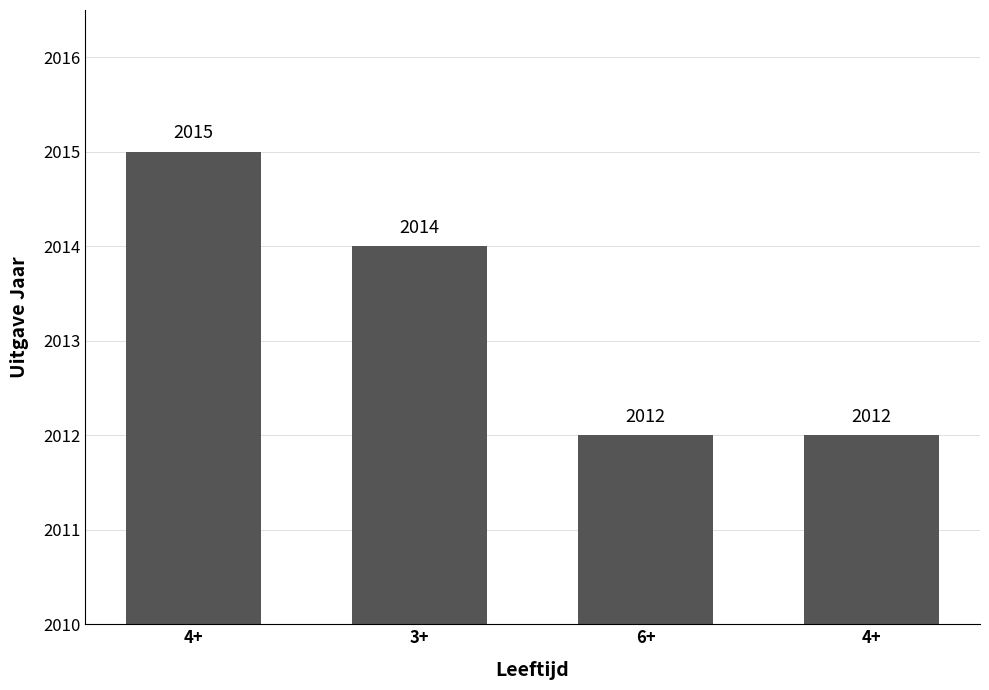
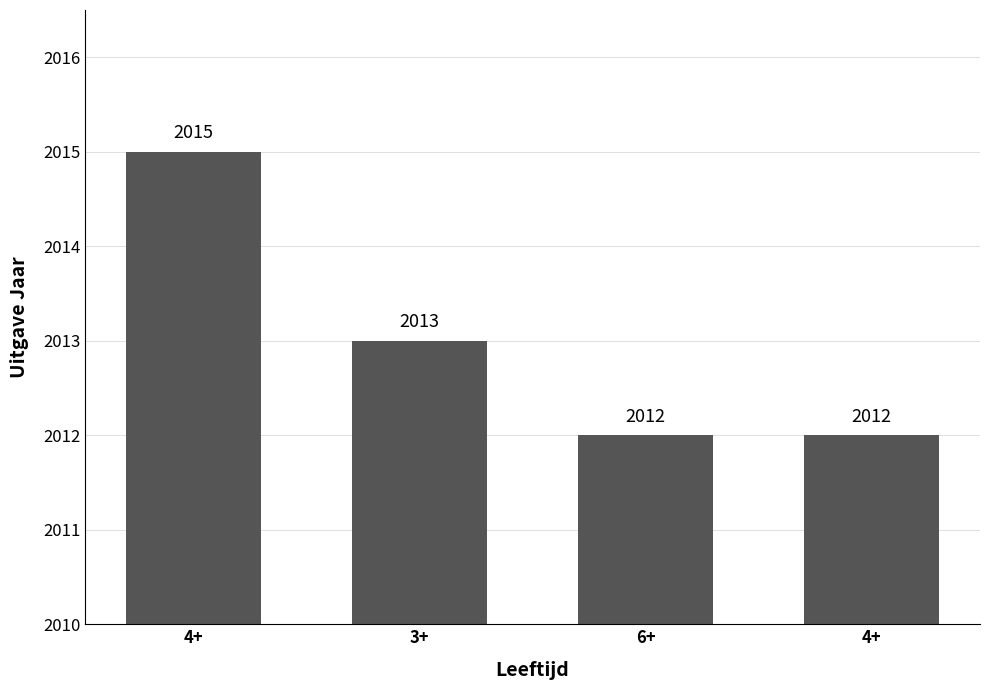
  {
-   "3+": 2014,
+   "3+": 2013,
    "6+": 2012
  }
